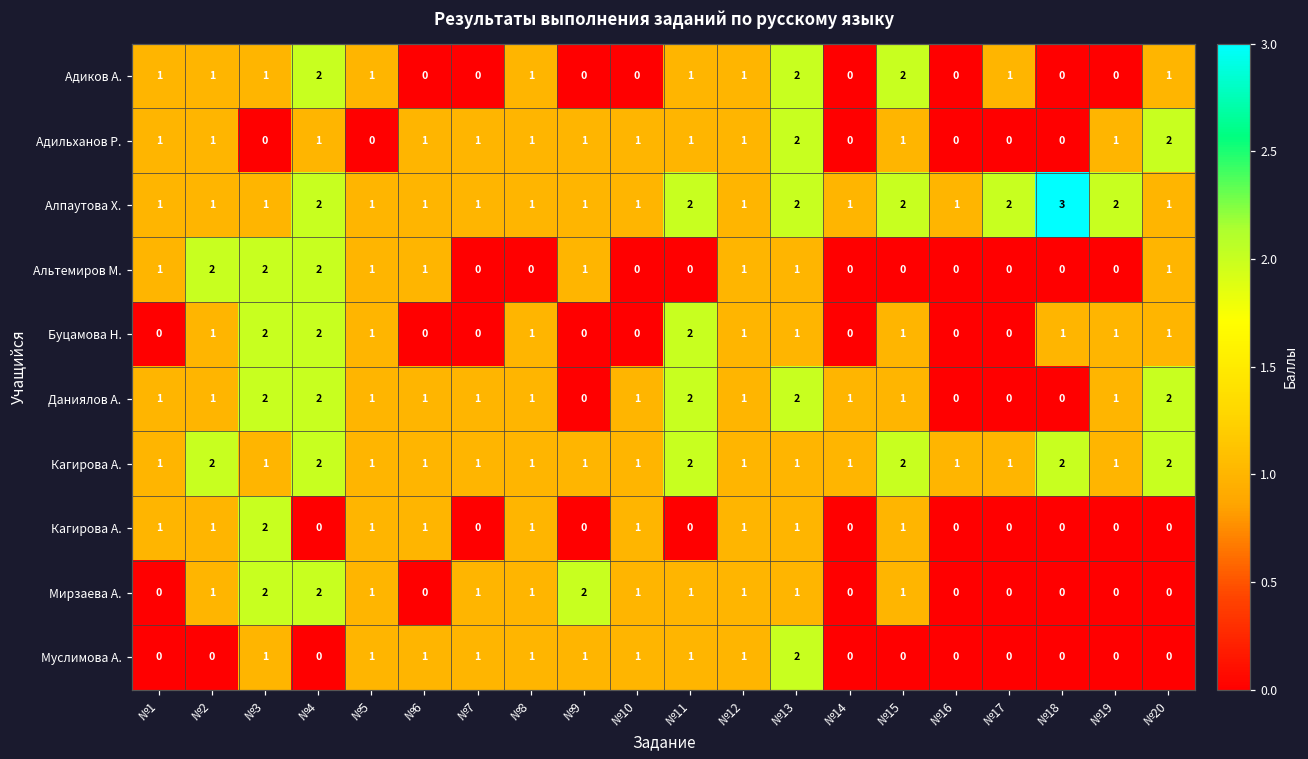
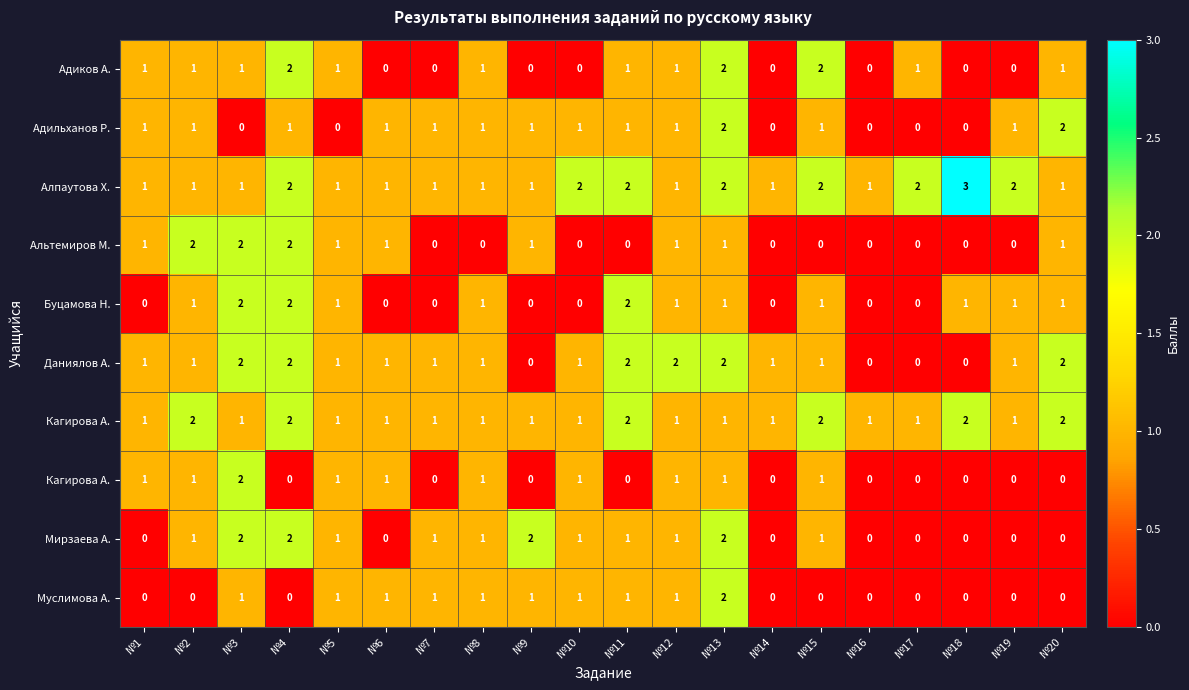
  {
    "Адиков А.": {
      "№1": 1,
      "№2": 1,
      "№3": 1,
      "№4": 2,
      "№5": 1,
      "№6": 0,
      "№7": 0,
      "№8": 1,
      "№9": 0,
      "№10": 0,
      "№11": 1,
      "№12": 1,
      "№13": 2,
      "№14": 0,
      "№15": 2,
      "№16": 0,
      "№17": 1,
      "№18": 0,
      "№19": 0,
      "№20": 1
    },
    "Адильханов Р.": {
      "№1": 1,
      "№2": 1,
      "№3": 0,
      "№4": 1,
      "№5": 0,
      "№6": 1,
      "№7": 1,
      "№8": 1,
      "№9": 1,
      "№10": 1,
      "№11": 1,
      "№12": 1,
      "№13": 2,
      "№14": 0,
      "№15": 1,
      "№16": 0,
      "№17": 0,
      "№18": 0,
      "№19": 1,
      "№20": 2
    },
    "Алпаутова Х.": {
      "№1": 1,
      "№2": 1,
      "№3": 1,
      "№4": 2,
      "№5": 1,
      "№6": 1,
      "№7": 1,
      "№8": 1,
      "№9": 1,
-     "№10": 1,
+     "№10": 2,
      "№11": 2,
      "№12": 1,
      "№13": 2,
      "№14": 1,
      "№15": 2,
      "№16": 1,
      "№17": 2,
      "№18": 3,
      "№19": 2,
      "№20": 1
    },
    "Альтемиров М.": {
      "№1": 1,
      "№2": 2,
      "№3": 2,
      "№4": 2,
      "№5": 1,
      "№6": 1,
      "№7": 0,
      "№8": 0,
      "№9": 1,
      "№10": 0,
      "№11": 0,
      "№12": 1,
      "№13": 1,
      "№14": 0,
      "№15": 0,
      "№16": 0,
      "№17": 0,
      "№18": 0,
      "№19": 0,
      "№20": 1
    },
    "Буцамова Н.": {
      "№1": 0,
      "№2": 1,
      "№3": 2,
      "№4": 2,
      "№5": 1,
      "№6": 0,
      "№7": 0,
      "№8": 1,
      "№9": 0,
      "№10": 0,
      "№11": 2,
      "№12": 1,
      "№13": 1,
      "№14": 0,
      "№15": 1,
      "№16": 0,
      "№17": 0,
      "№18": 1,
      "№19": 1,
      "№20": 1
    },
    "Даниялов А.": {
      "№1": 1,
      "№2": 1,
      "№3": 2,
      "№4": 2,
      "№5": 1,
      "№6": 1,
      "№7": 1,
      "№8": 1,
      "№9": 0,
      "№10": 1,
      "№11": 2,
-     "№12": 1,
+     "№12": 2,
      "№13": 2,
      "№14": 1,
      "№15": 1,
      "№16": 0,
      "№17": 0,
      "№18": 0,
      "№19": 1,
      "№20": 2
    },
    "Мирзаева А.": {
      "№1": 0,
      "№2": 1,
      "№3": 2,
      "№4": 2,
      "№5": 1,
      "№6": 0,
      "№7": 1,
      "№8": 1,
      "№9": 2,
      "№10": 1,
      "№11": 1,
      "№12": 1,
-     "№13": 1,
+     "№13": 2,
      "№14": 0,
      "№15": 1,
      "№16": 0,
      "№17": 0,
      "№18": 0,
      "№19": 0,
      "№20": 0
    },
    "Муслимова А.": {
      "№1": 0,
      "№2": 0,
      "№3": 1,
      "№4": 0,
      "№5": 1,
      "№6": 1,
      "№7": 1,
      "№8": 1,
      "№9": 1,
      "№10": 1,
      "№11": 1,
      "№12": 1,
      "№13": 2,
      "№14": 0,
      "№15": 0,
      "№16": 0,
      "№17": 0,
      "№18": 0,
      "№19": 0,
      "№20": 0
    }
  }
